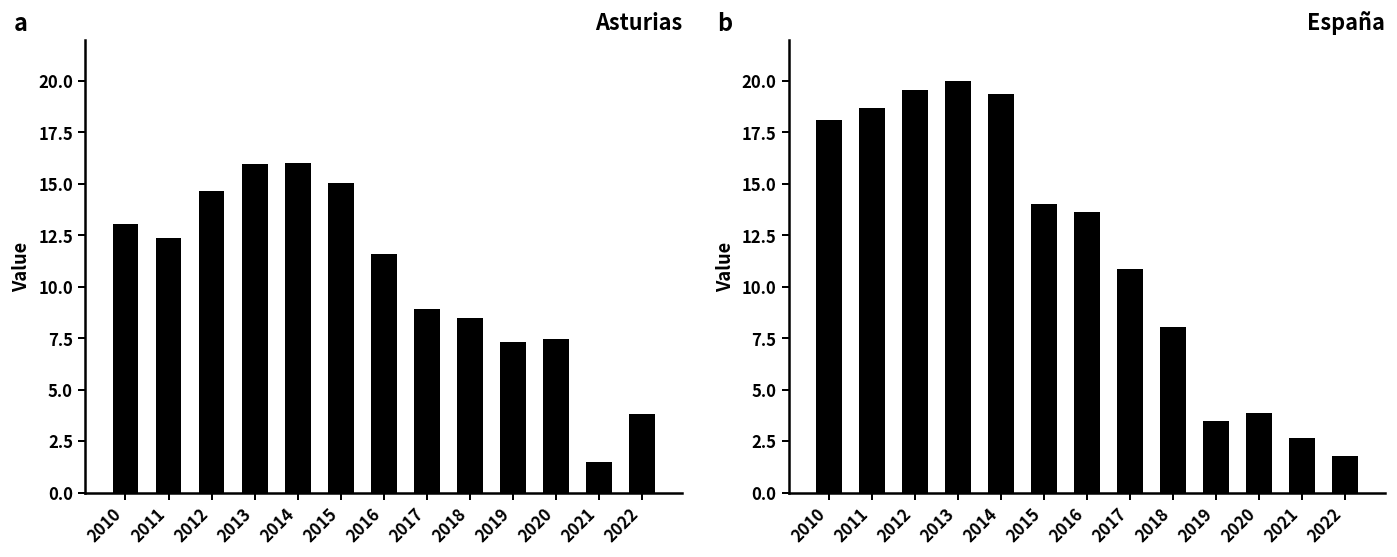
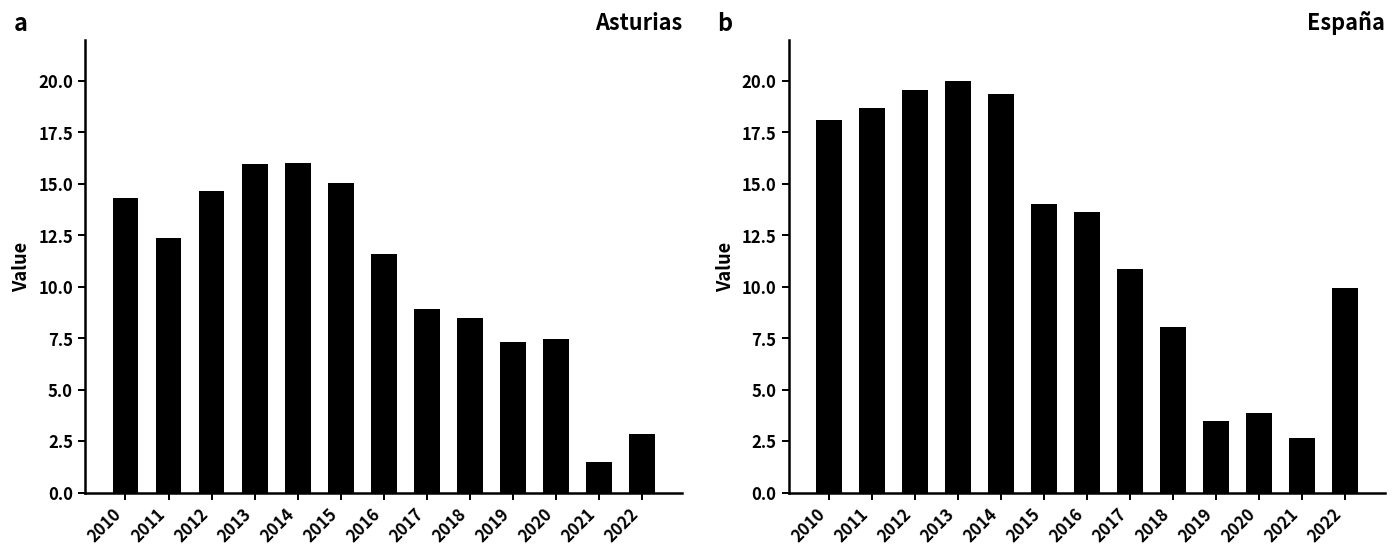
  {
    "Asturias": {
-     "2010": 13.0,
+     "2010": 14.3,
      "2011": 12.4,
      "2012": 14.6,
      "2013": 16.0,
      "2014": 16.0,
      "2015": 15.1,
      "2016": 11.6,
      "2017": 8.9,
      "2018": 8.5,
      "2019": 7.3,
      "2020": 7.4,
      "2021": 1.5,
-     "2022": 3.8
+     "2022": 2.9
    },
    "España": {
      "2010": 18.1,
      "2011": 18.7,
      "2012": 19.6,
      "2013": 20.0,
      "2014": 19.4,
      "2015": 14.0,
      "2016": 13.6,
      "2017": 10.9,
      "2018": 8.0,
      "2019": 3.5,
      "2020": 3.9,
      "2021": 2.7,
-     "2022": 1.8
+     "2022": 9.9
    }
  }
